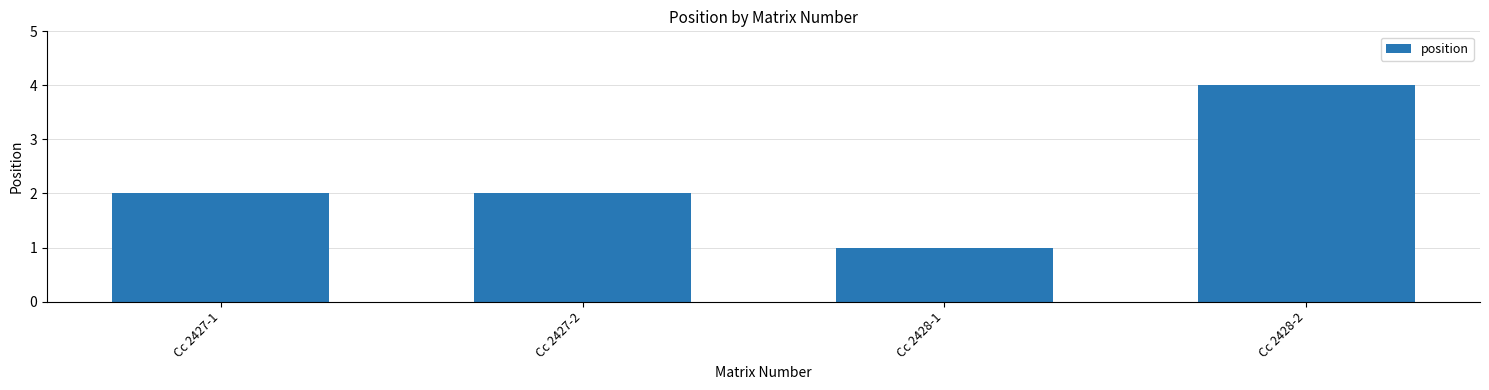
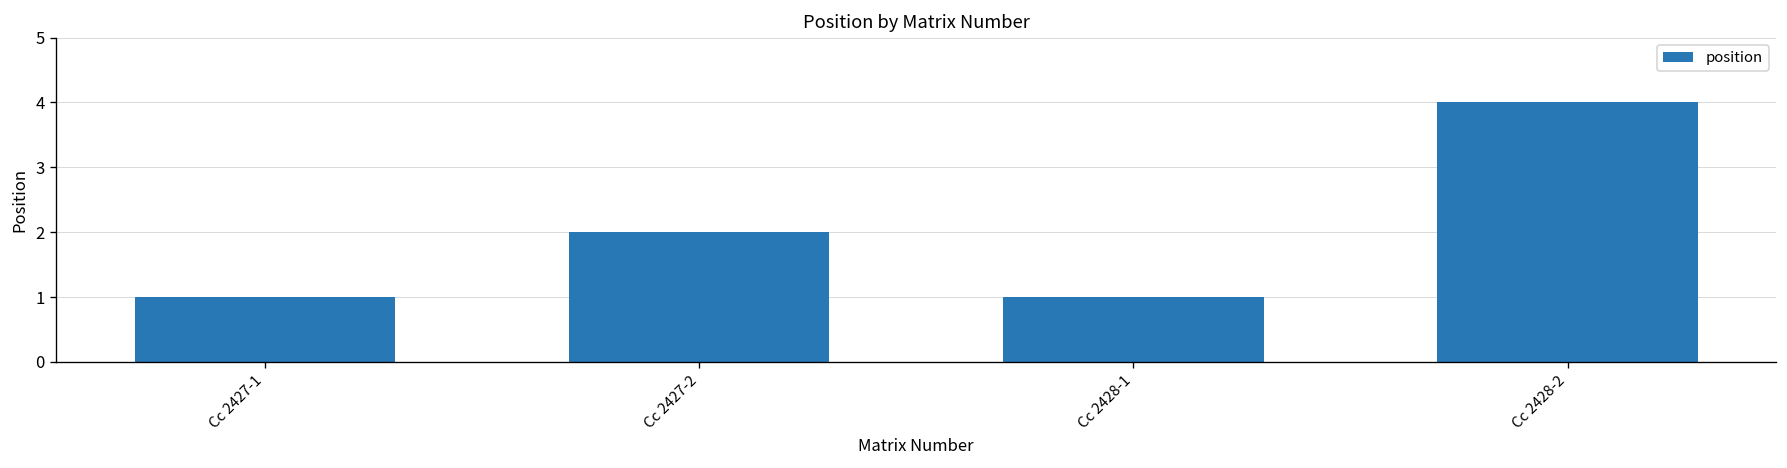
  {
-   "Cc 2427-1": 2,
+   "Cc 2427-1": 1,
    "Cc 2427-2": 2,
    "Cc 2428-1": 1,
    "Cc 2428-2": 4
  }
